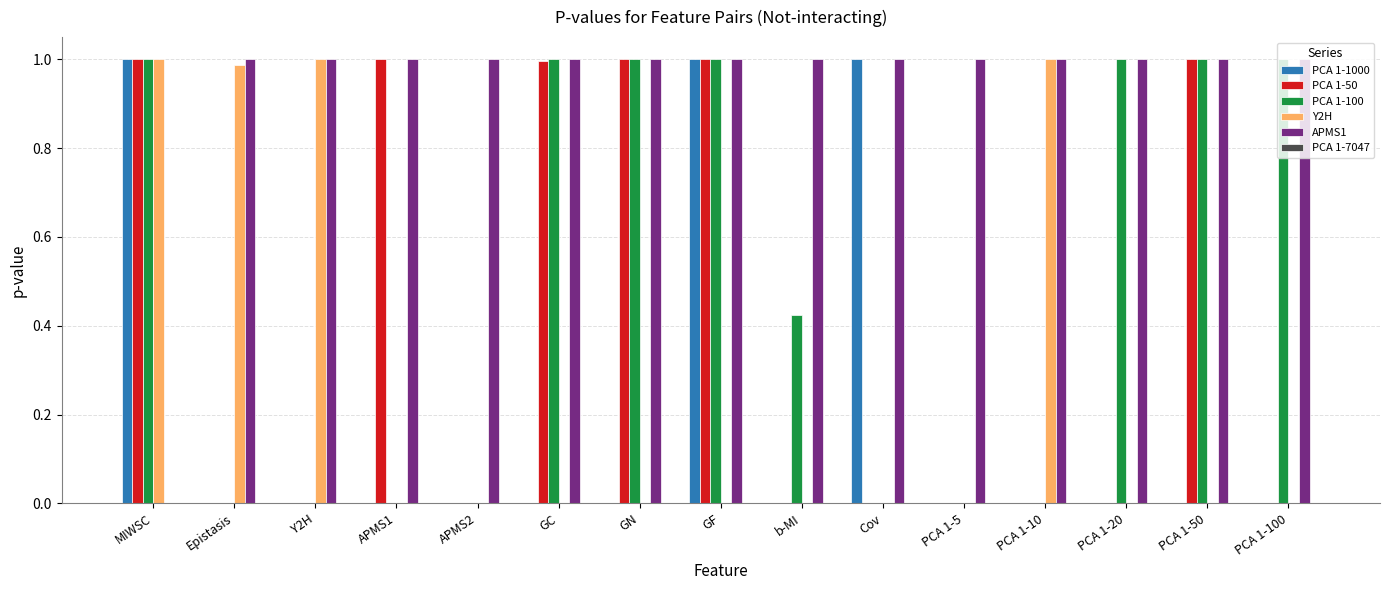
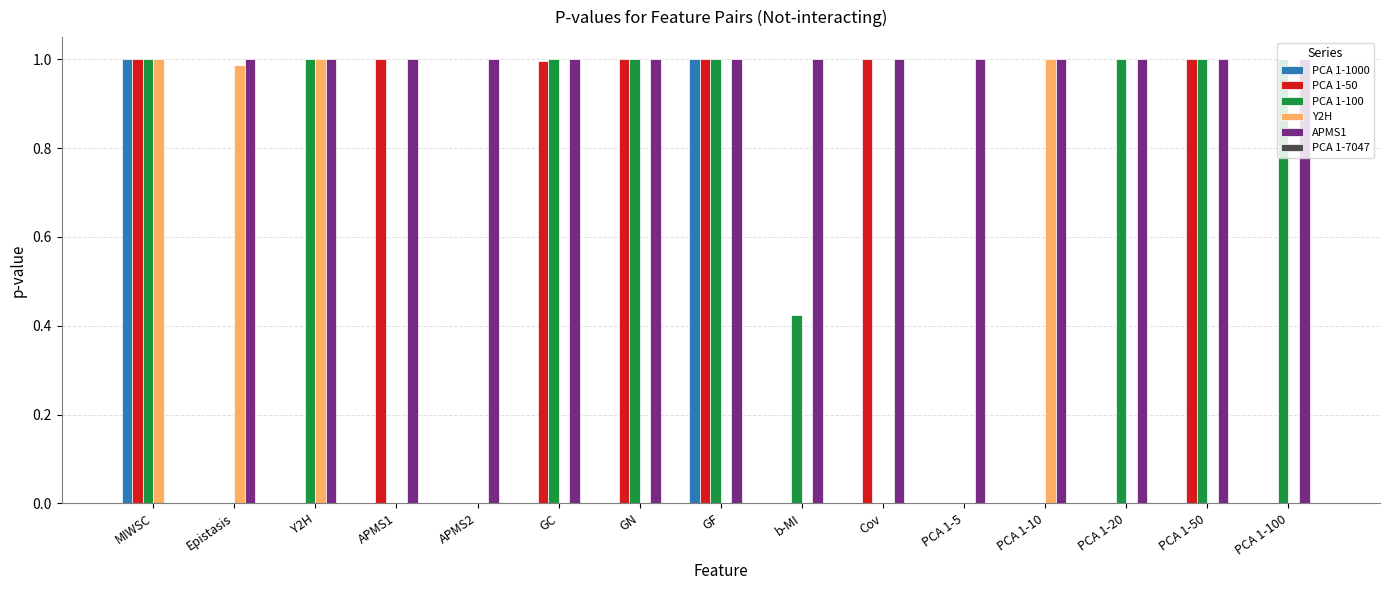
  {
    "PCA 1-1000": {
      "MIWSC": 1,
      "GF": 1,
-     "Cov": 1
+     "Cov": 0
    },
    "PCA 1-50": {
      "MIWSC": 1,
      "APMS1": 1,
      "GC": 1,
      "GN": 1,
      "GF": 1,
-     "Cov": 0,
+     "Cov": 1,
      "PCA 1-50": 1
    },
    "PCA 1-100": {
      "MIWSC": 1,
-     "Y2H": 0,
+     "Y2H": 1,
      "GC": 1,
      "GN": 1,
      "GF": 1,
      "b-MI": 0.42,
      "PCA 1-20": 1,
      "PCA 1-50": 1
    },
    "Y2H": {
      "MIWSC": 1,
      "Epistasis": 0.99,
      "Y2H": 1,
      "PCA 1-10": 1
    },
    "APMS1": {
      "Epistasis": 1,
      "Y2H": 1,
      "APMS1": 1,
      "APMS2": 1,
      "GC": 1,
      "GN": 1,
      "GF": 1,
      "b-MI": 1,
      "Cov": 1,
      "PCA 1-5": 1,
      "PCA 1-10": 1,
      "PCA 1-20": 1,
      "PCA 1-50": 1
    }
  }
